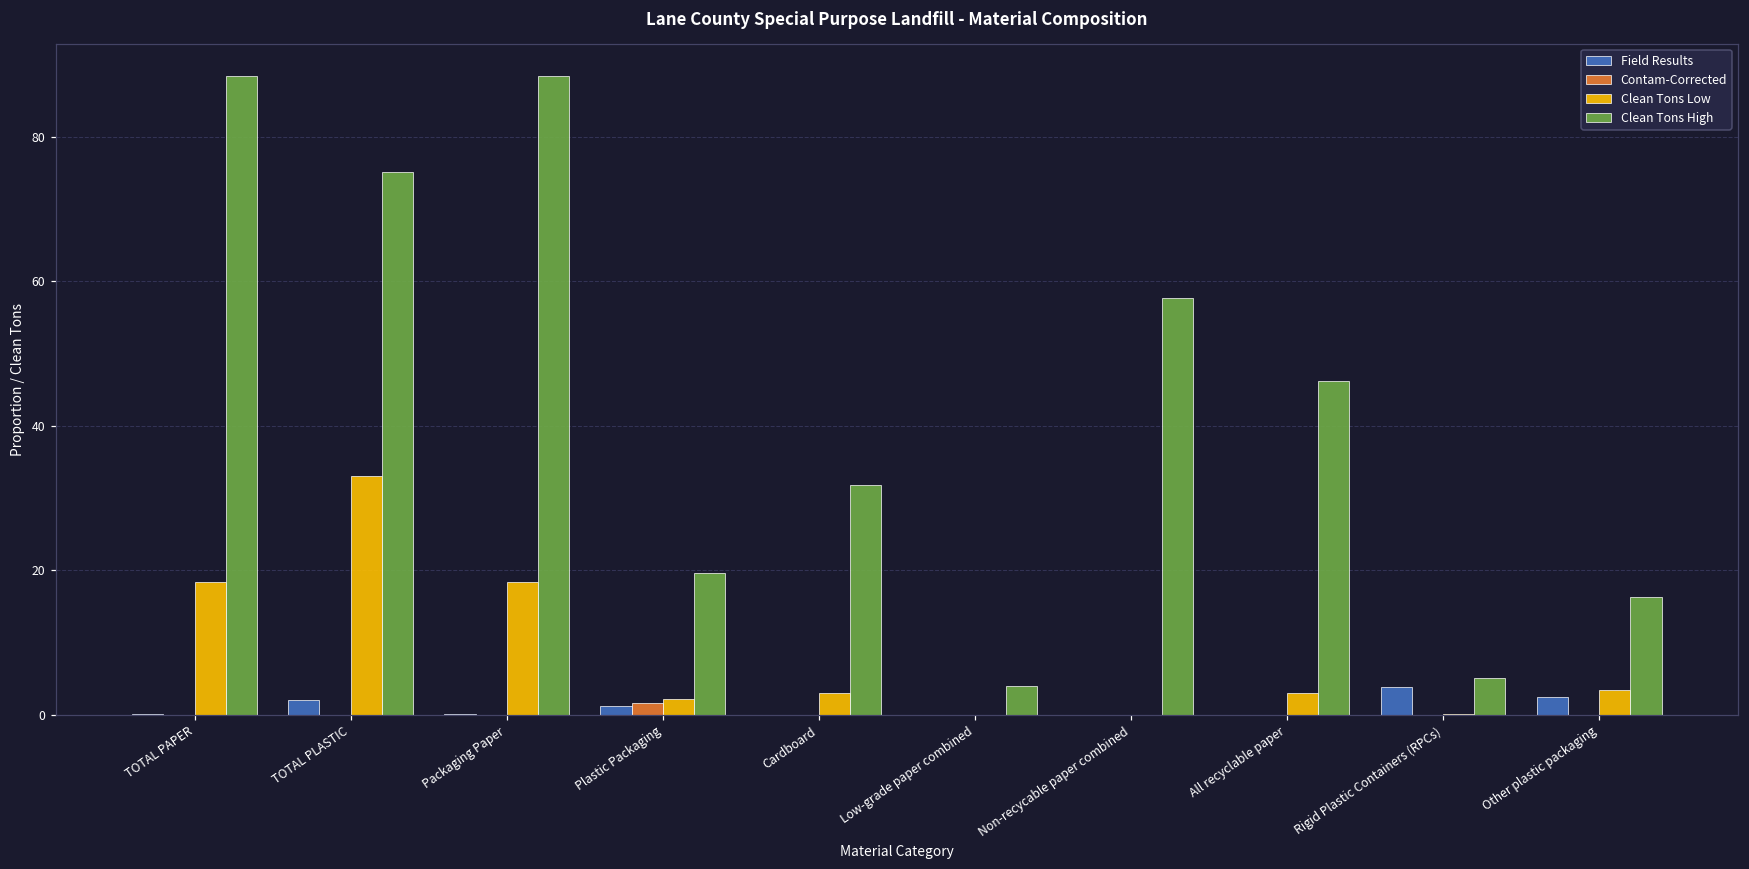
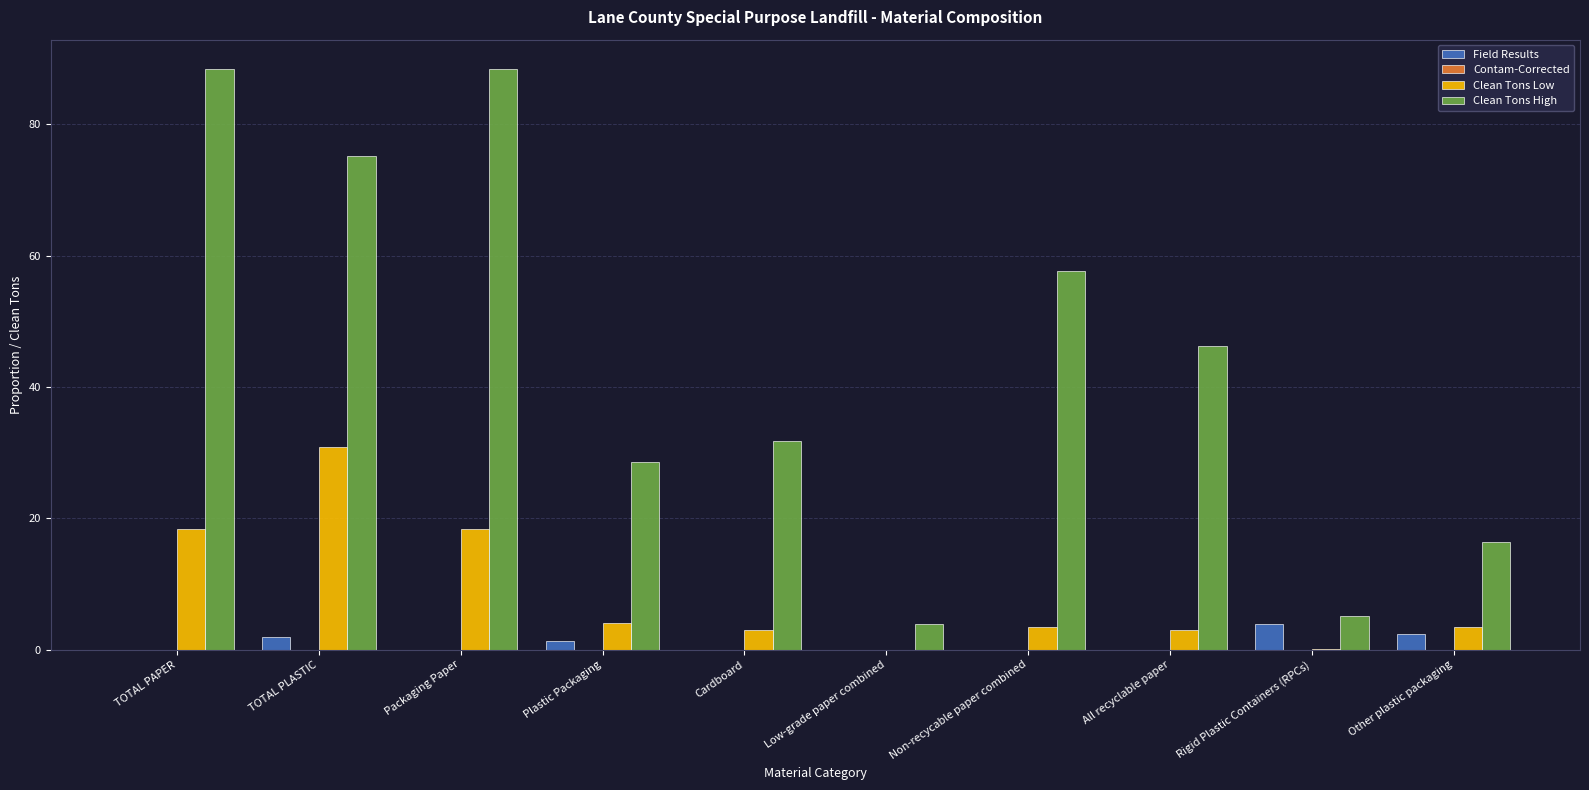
  {
    "Field Results": {
      "TOTAL PLASTIC": 2,
      "Plastic Packaging": 1,
      "Rigid Plastic Containers (RPCs)": 4,
      "Other plastic packaging": 2
    },
    "Contam-Corrected": {
-     "Plastic Packaging": 2
+     "Plastic Packaging": 0
    },
    "Clean Tons Low": {
      "TOTAL PAPER": 18,
-     "TOTAL PLASTIC": 33,
+     "TOTAL PLASTIC": 31,
      "Packaging Paper": 18,
-     "Plastic Packaging": 2,
+     "Plastic Packaging": 4,
      "Cardboard": 3,
      "Low-grade paper combined": 0,
-     "Non-recycable paper combined": 0,
+     "Non-recycable paper combined": 3,
      "All recyclable paper": 3,
      "Other plastic packaging": 3
    },
    "Clean Tons High": {
      "TOTAL PAPER": 88,
      "TOTAL PLASTIC": 75,
      "Packaging Paper": 88,
-     "Plastic Packaging": 20,
+     "Plastic Packaging": 29,
      "Cardboard": 32,
      "Low-grade paper combined": 4,
      "Non-recycable paper combined": 58,
      "All recyclable paper": 46,
      "Rigid Plastic Containers (RPCs)": 5,
      "Other plastic packaging": 16
    }
  }
